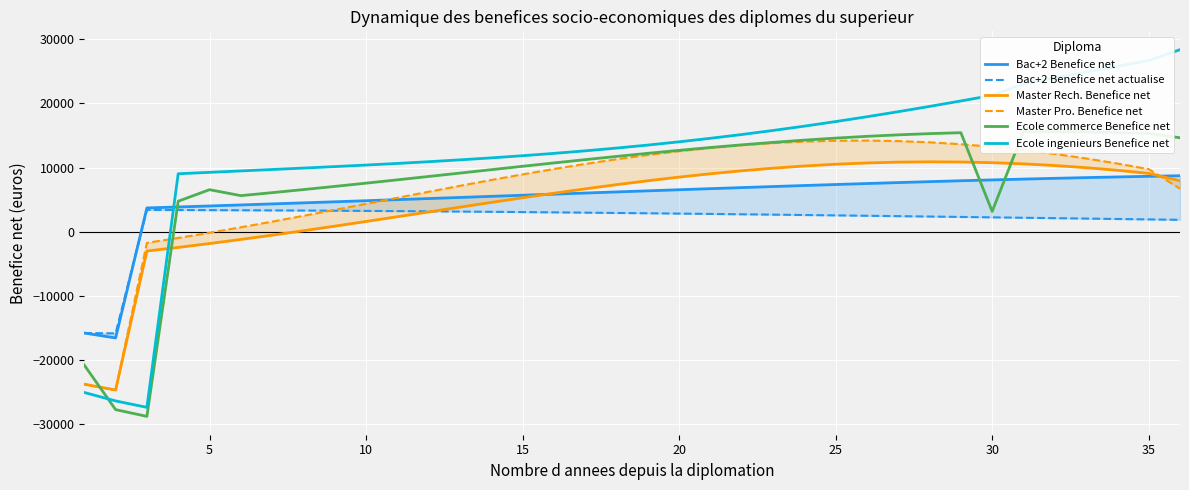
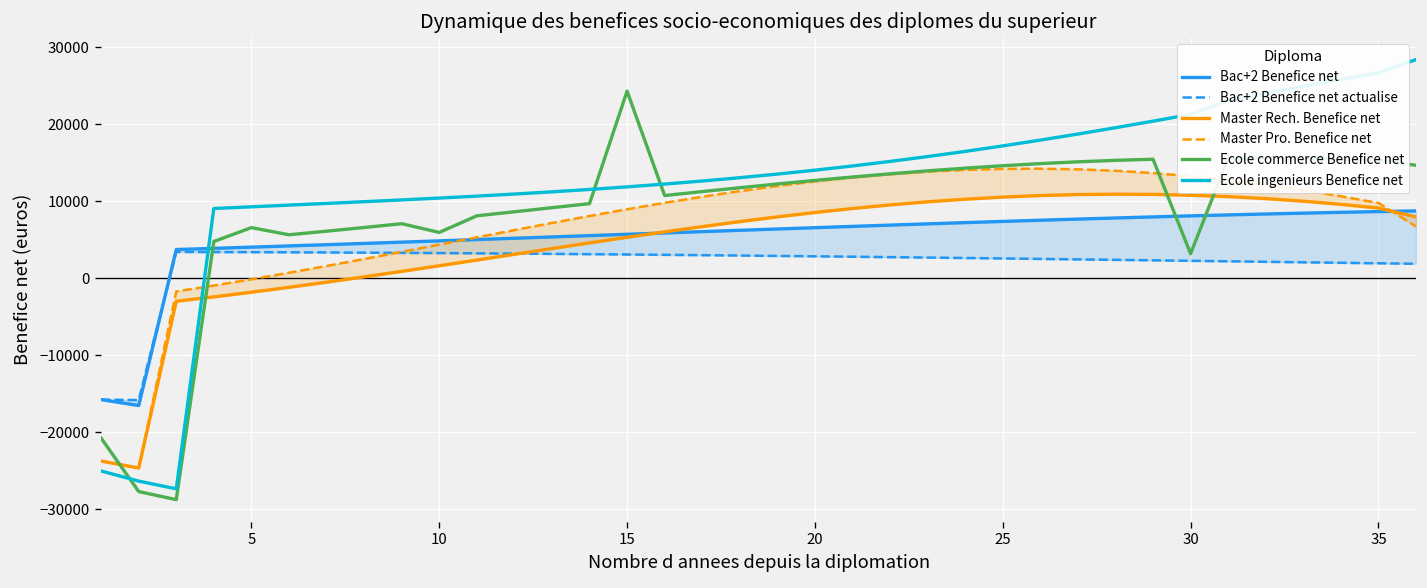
  {
    "Ecole commerce Benefice net": {
      "5": 7000,
-     "10": 8000,
-     "15": 10000,
+     "10": 6000,
+     "15": 24000,
      "25": 15000,
      "30": 3000
    }
  }
